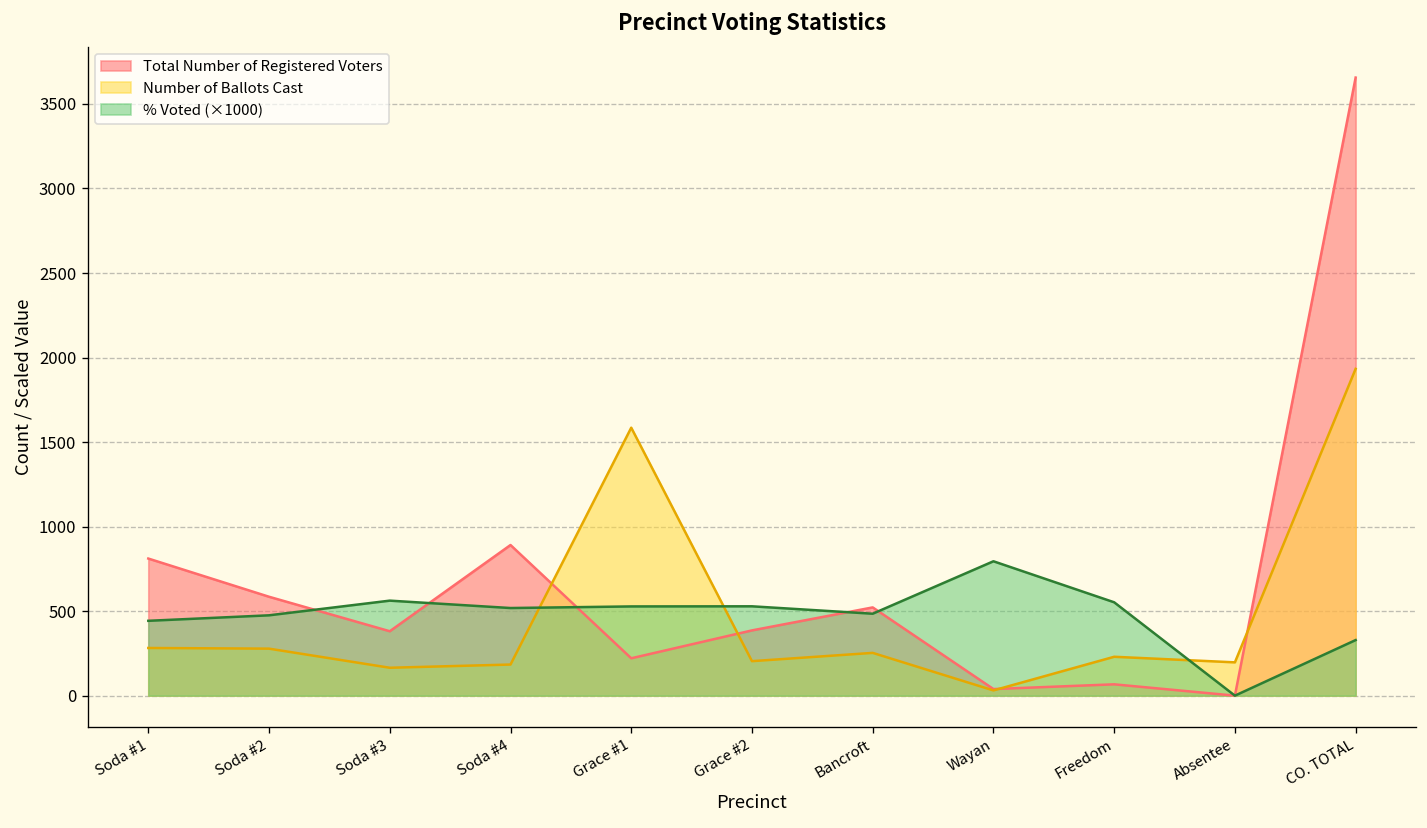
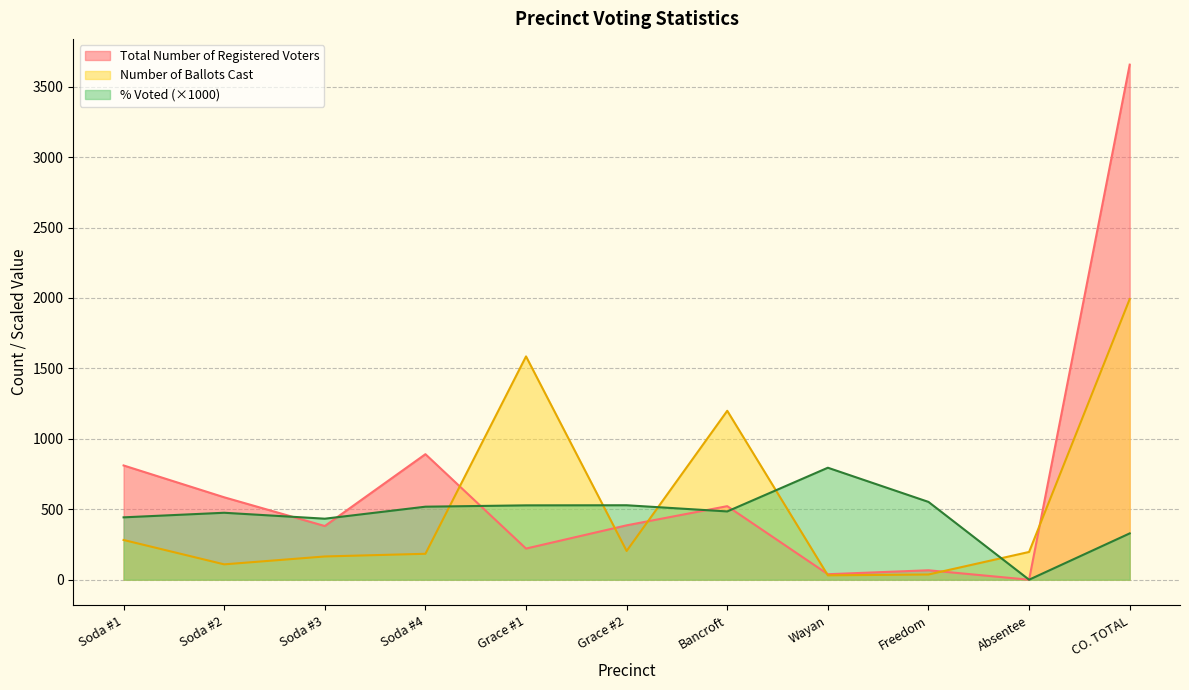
  {
    "Total Number of Registered Voters": {
      "Soda #1": 810,
      "Soda #2": 590,
      "Soda #3": 380,
      "Soda #4": 890,
      "Grace #1": 220,
      "Grace #2": 390,
      "Bancroft": 520,
      "Freedom": 70,
      "CO. TOTAL": 3660
    },
    "Number of Ballots Cast": {
      "Soda #1": 280,
-     "Soda #2": 280,
+     "Soda #2": 110,
      "Soda #3": 170,
      "Soda #4": 180,
      "Grace #1": 1590,
      "Grace #2": 200,
-     "Bancroft": 250,
-     "Freedom": 230,
+     "Bancroft": 1200,
+     "Freedom": 40,
      "Absentee": 200,
-     "CO. TOTAL": 1930
+     "CO. TOTAL": 1990
    },
    "% Voted (×1000)": {
      "Soda #1": 440,
      "Soda #2": 480,
-     "Soda #3": 560,
+     "Soda #3": 430,
      "Soda #4": 520,
      "Grace #1": 530,
      "Grace #2": 530,
      "Bancroft": 480,
      "Wayan": 790,
      "Freedom": 550,
      "CO. TOTAL": 330
    }
  }
